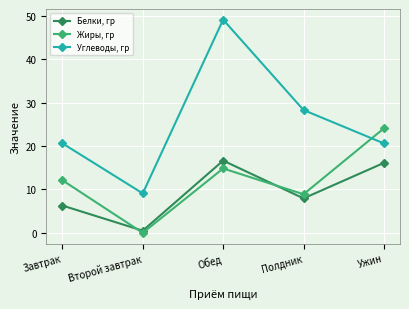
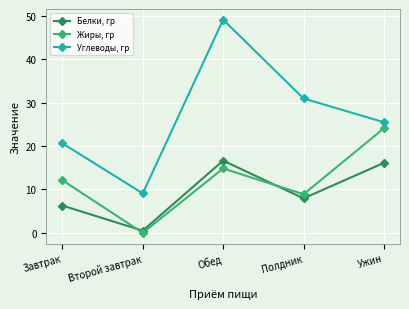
  {
    "Углеводы, гр": {
      "Завтрак": 21,
      "Второй завтрак": 9,
      "Обед": 49,
-     "Полдник": 28,
-     "Ужин": 21
+     "Полдник": 31,
+     "Ужин": 26
    }
  }
